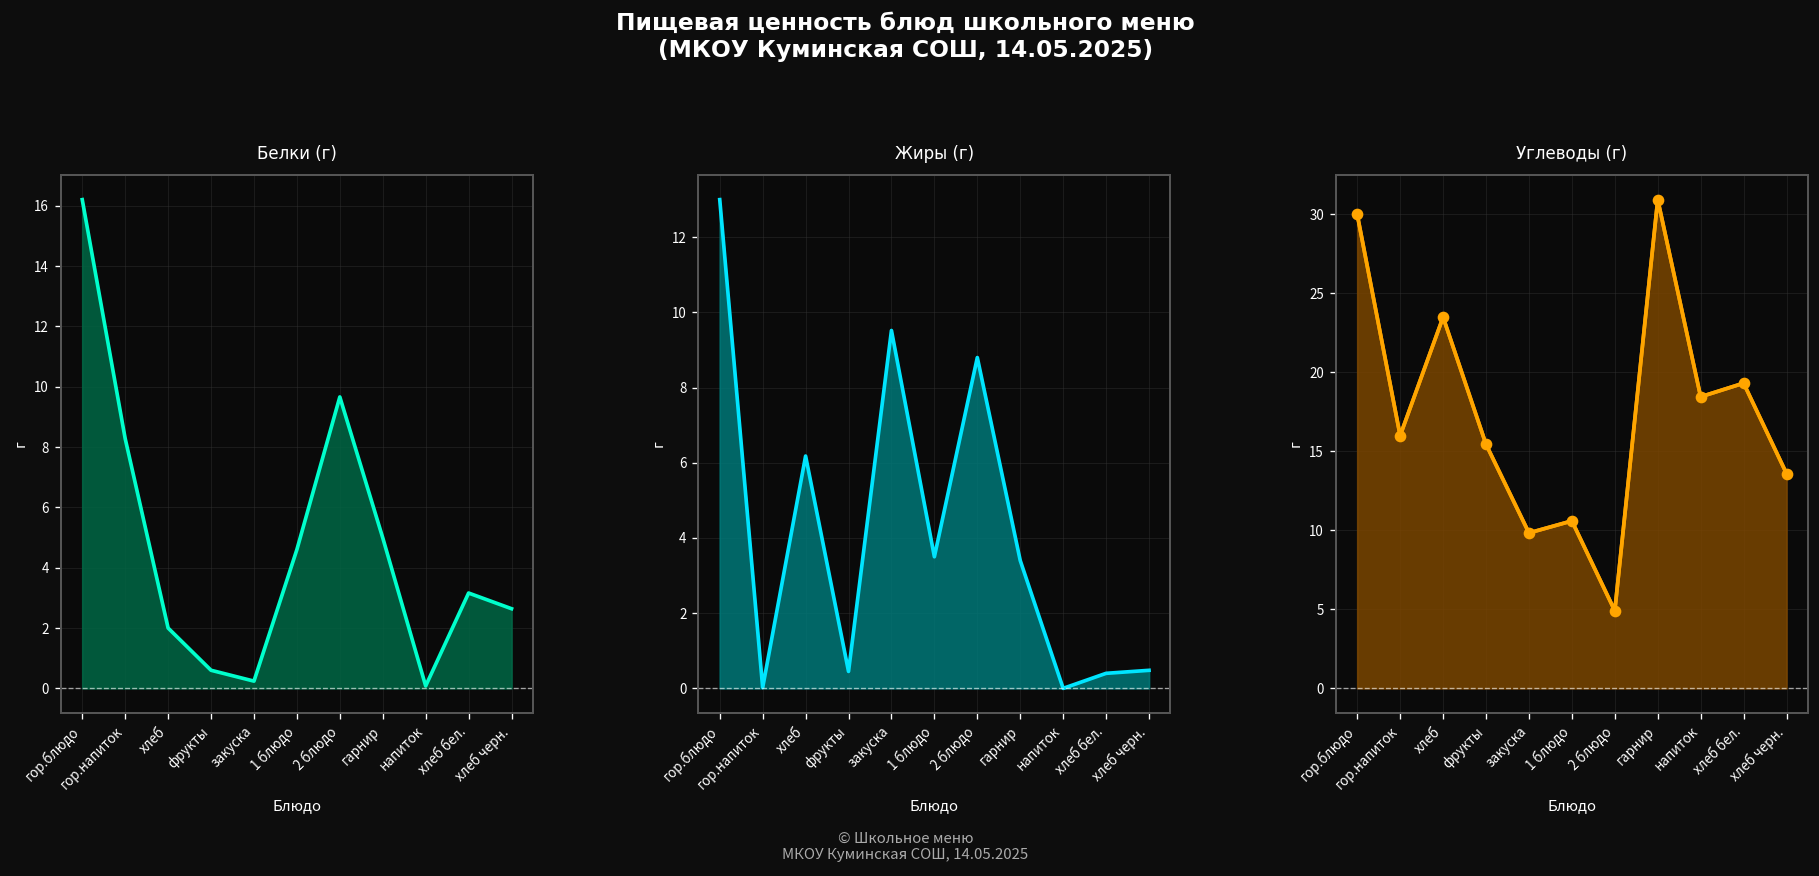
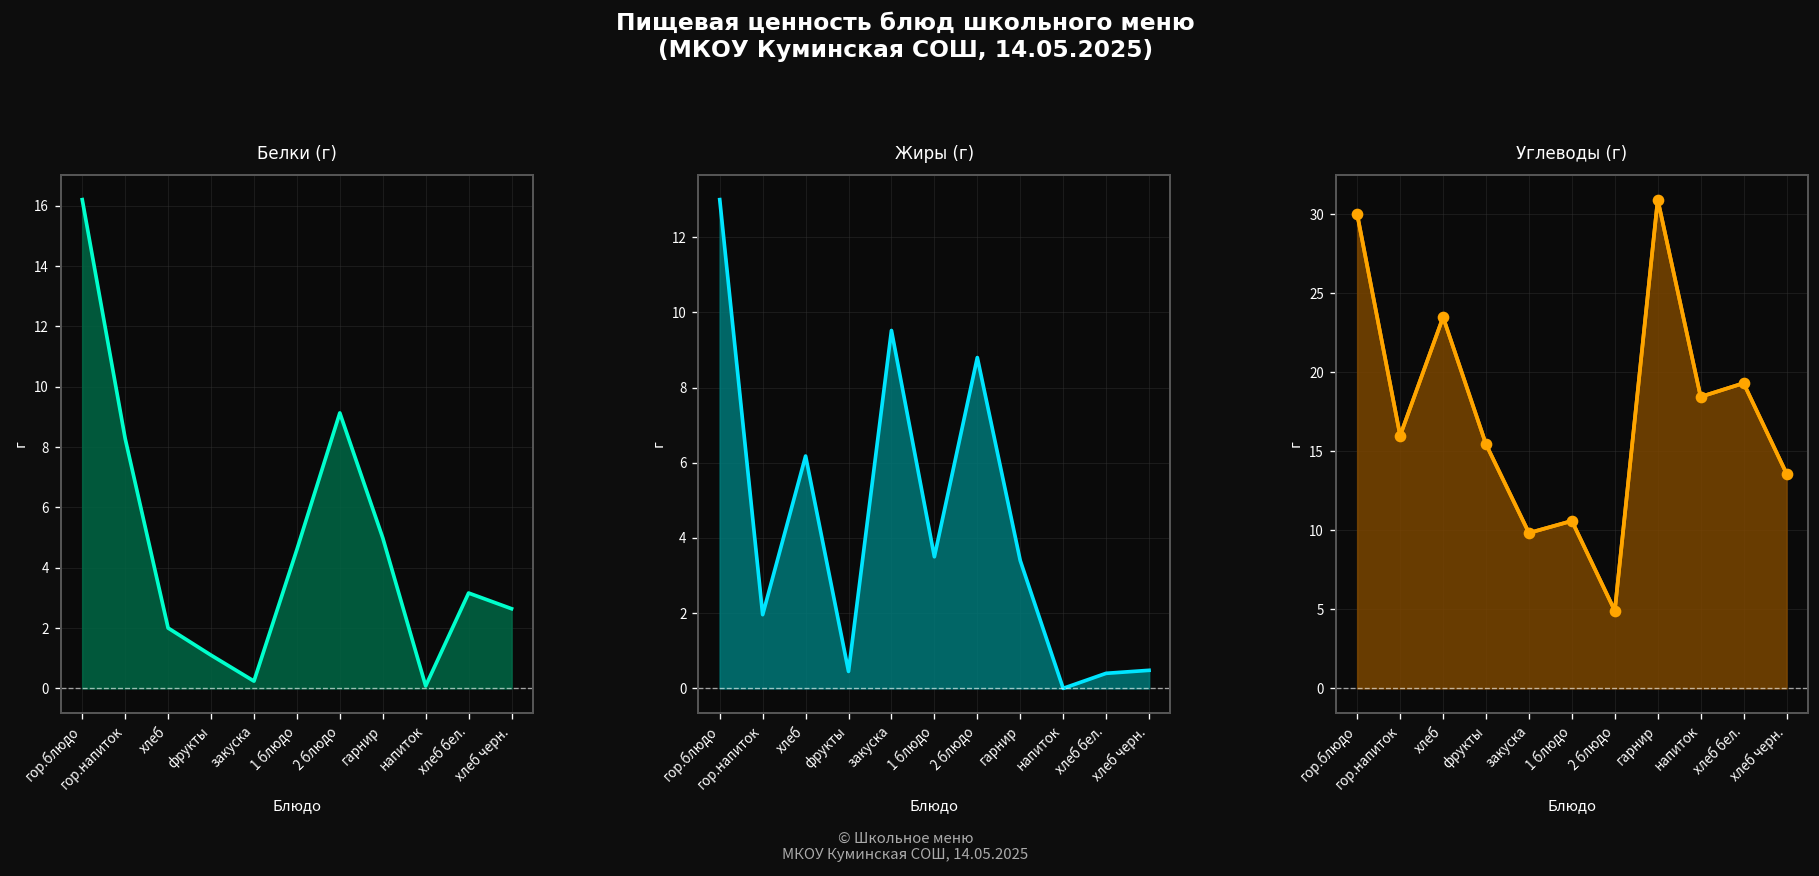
  {
    "Белки (г)": {
      "гор.блюдо": 16.2,
      "гор.напиток": 8.3,
      "хлеб": 2.0,
-     "фрукты": 0.6,
+     "фрукты": 1.1,
      "закуска": 0.2,
      "1 блюдо": 4.6,
-     "2 блюдо": 9.7,
+     "2 блюдо": 9.1,
      "гарнир": 5.0,
      "напиток": 0.1,
      "хлеб бел.": 3.2,
      "хлеб черн.": 2.6
    },
    "Жиры (г)": {
      "гор.блюдо": 13.0,
-     "гор.напиток": 0.0,
+     "гор.напиток": 2.0,
      "хлеб": 6.2,
      "фрукты": 0.5,
      "закуска": 9.5,
      "1 блюдо": 3.5,
      "2 блюдо": 8.8,
      "гарнир": 3.4,
      "напиток": 0.0,
      "хлеб бел.": 0.4,
      "хлеб черн.": 0.5
    },
    "Углеводы (г)": {
      "гор.блюдо": 30.0,
      "гор.напиток": 16.0,
      "хлеб": 23.5,
      "фрукты": 15.5,
      "закуска": 9.8,
      "1 блюдо": 10.6,
      "2 блюдо": 4.9,
      "гарнир": 30.9,
      "напиток": 18.5,
      "хлеб бел.": 19.3,
      "хлеб черн.": 13.6
    }
  }
